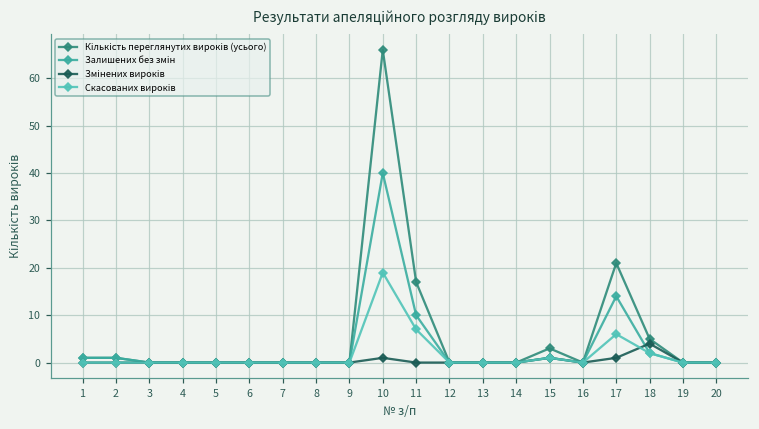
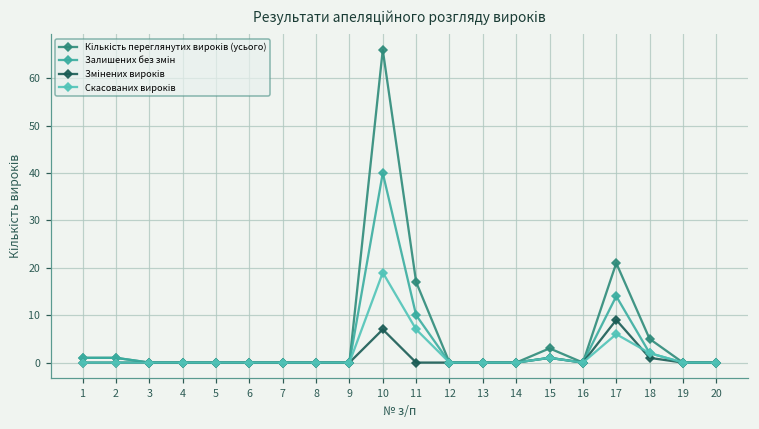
  {
    "Змінених вироків": {
-     "10": 1,
+     "10": 7,
      "11": 0,
-     "17": 1,
-     "18": 4
+     "17": 9,
+     "18": 1
    }
  }
